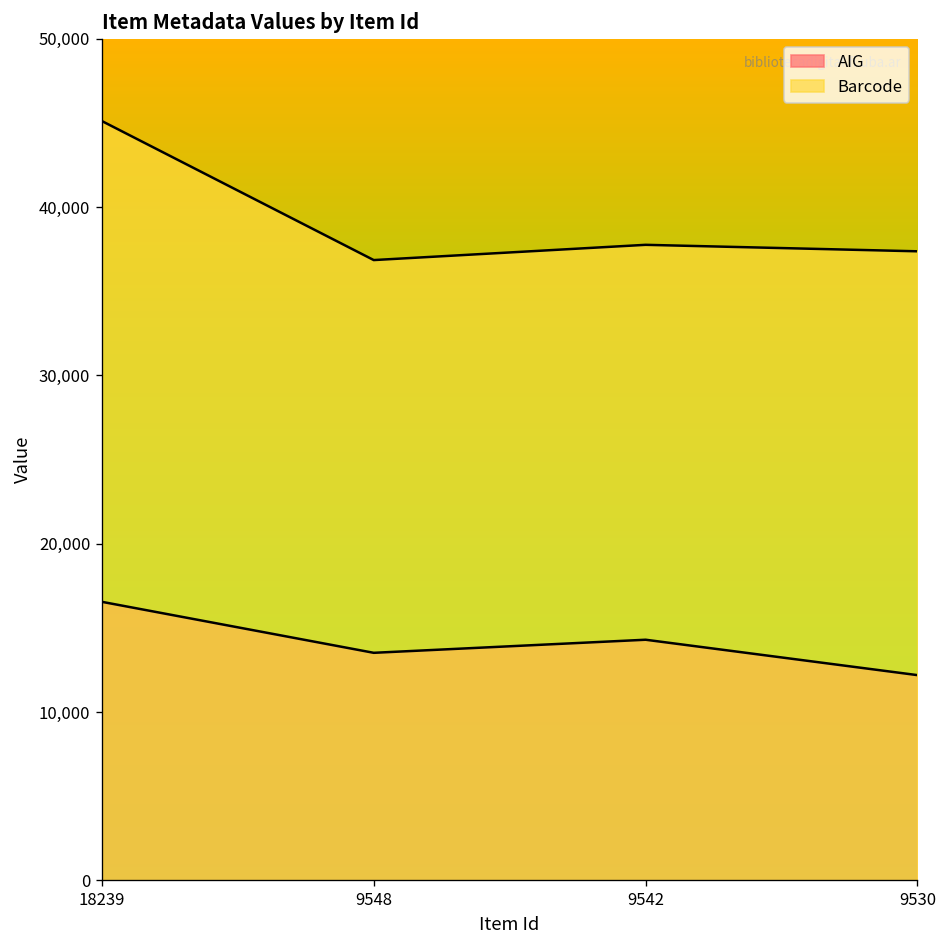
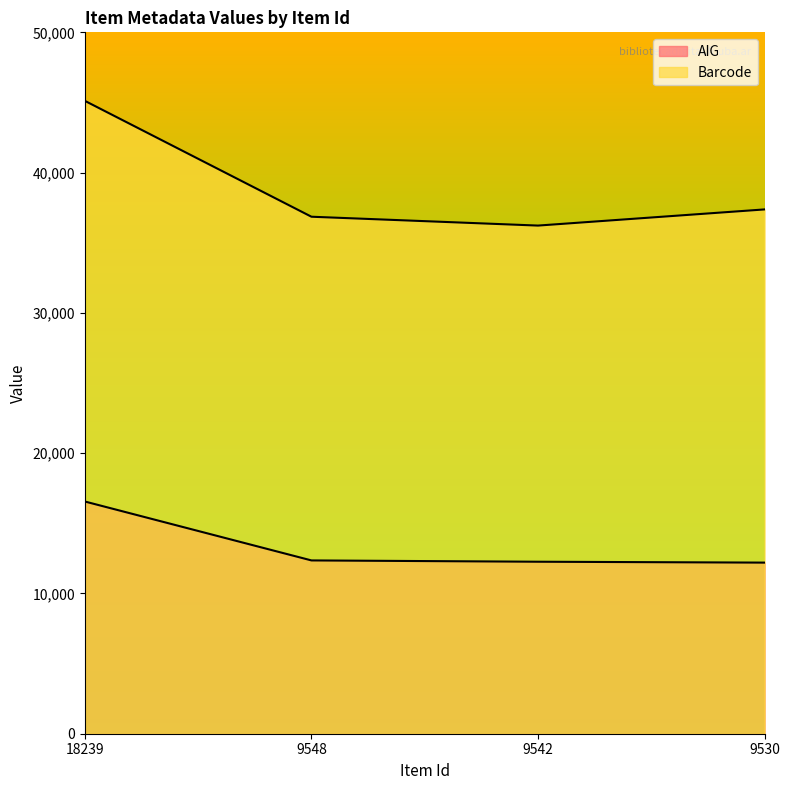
  {
    "AIG": {
      "18239": "16,600",
-     "9548": "13,500",
-     "9542": "14,300",
+     "9548": "12,400",
+     "9542": "12,300",
      "9530": "12,200"
    },
    "Barcode": {
      "18239": "45,100",
      "9548": "36,900",
-     "9542": "37,800",
+     "9542": "36,200",
      "9530": "37,400"
    }
  }
